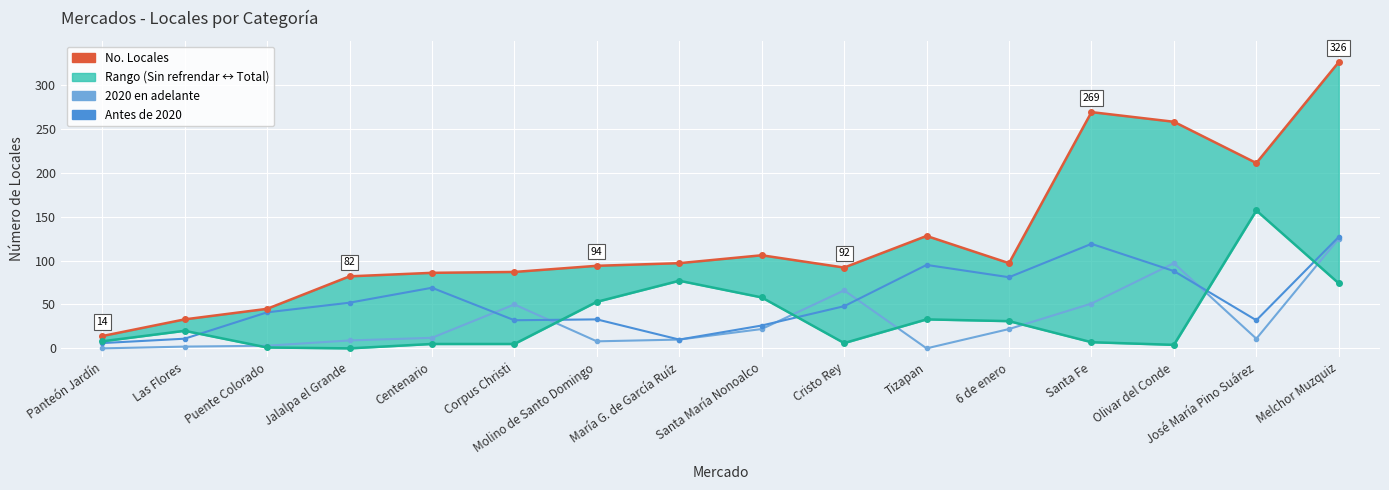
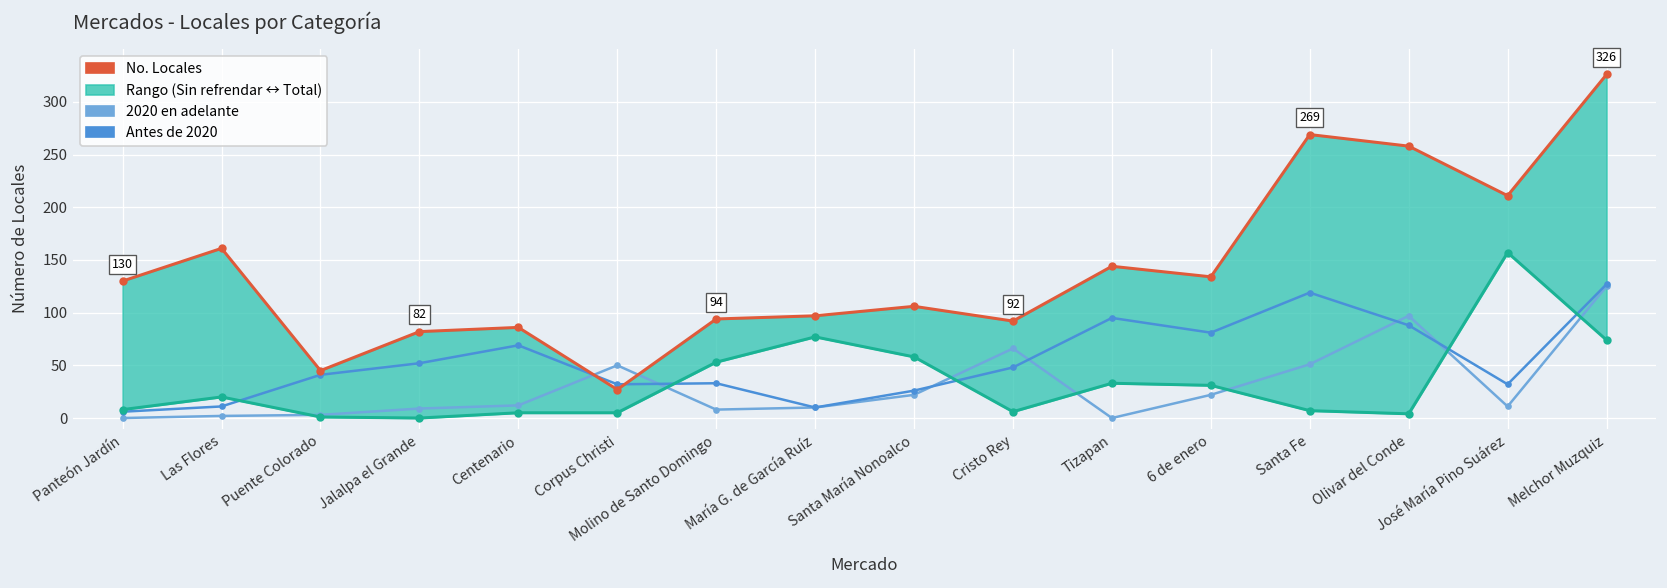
  {
    "No. Locales": {
-     "Panteón Jardín": 14,
-     "Las Flores": 30,
-     "Corpus Christi": 90,
-     "Tizapan": 130,
-     "6 de enero": 100
+     "Panteón Jardín": 130,
+     "Las Flores": 160,
+     "Corpus Christi": 30,
+     "Tizapan": 140,
+     "6 de enero": 130
    }
  }
